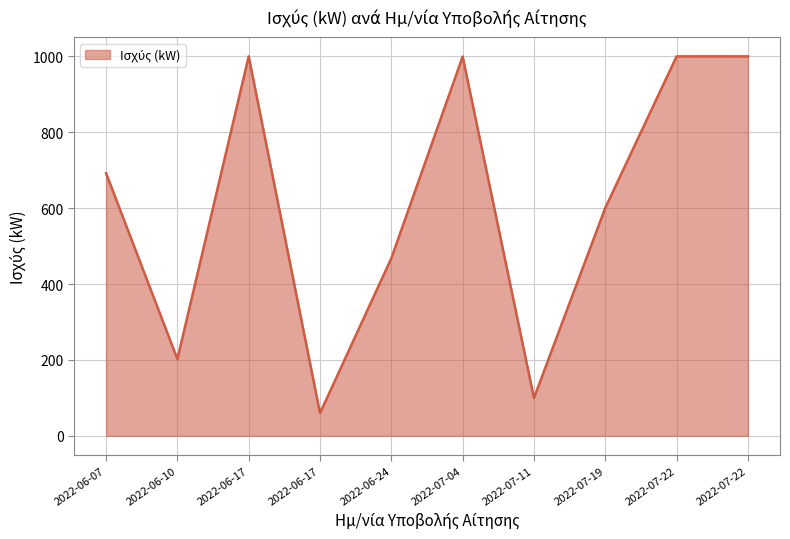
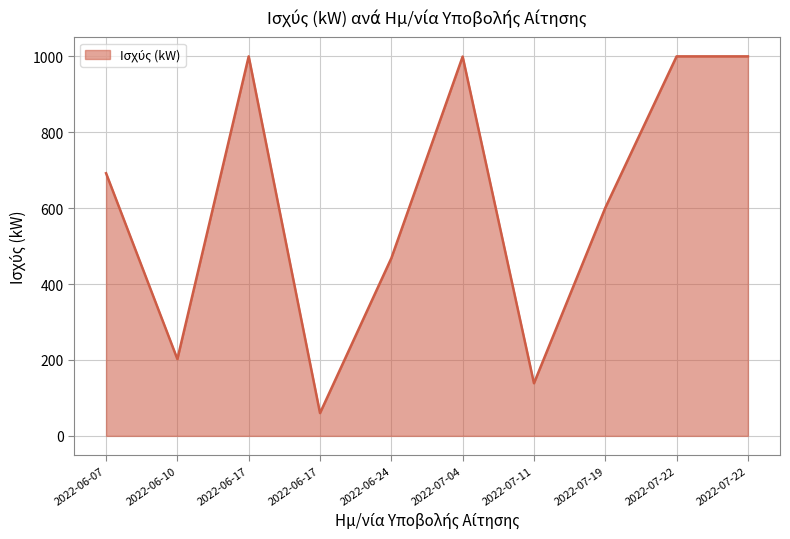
  {
    "2022-06-07": 690,
    "2022-06-10": 200,
    "2022-06-24": 470,
    "2022-07-04": 1000,
-   "2022-07-11": 100,
+   "2022-07-11": 140,
    "2022-07-19": 600
  }
